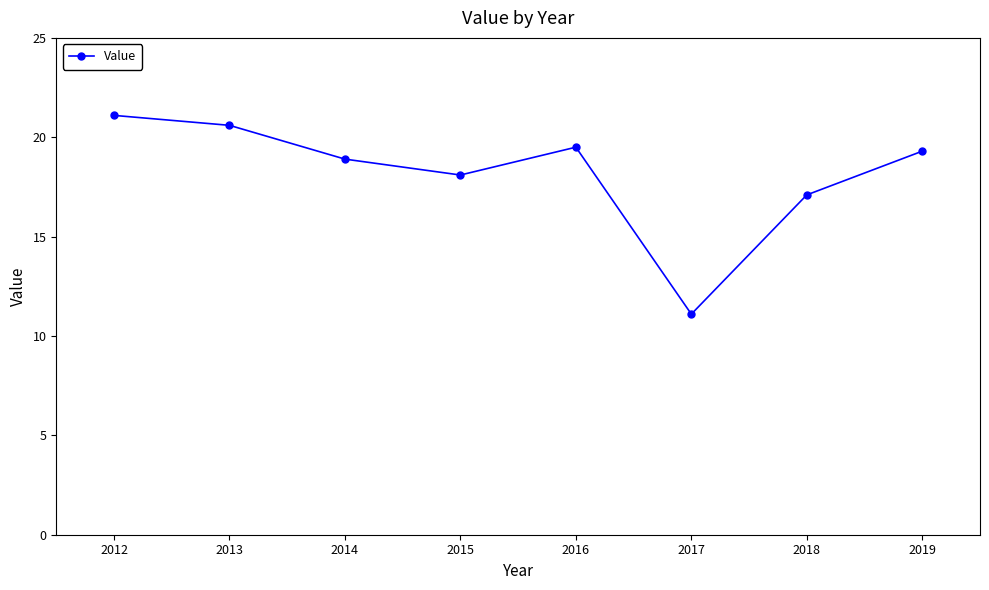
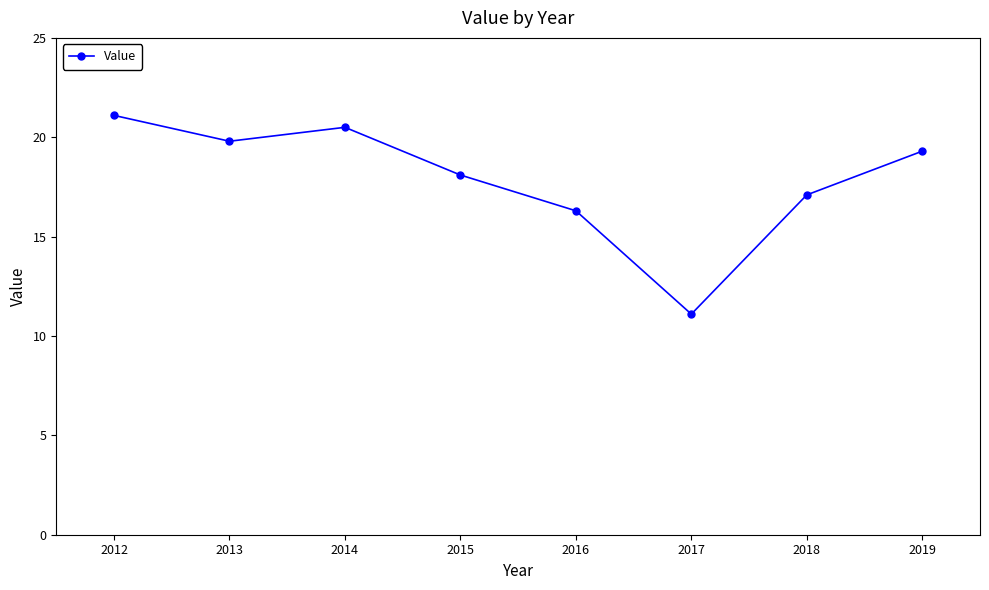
  {
    "2012": 21.1,
-   "2013": 20.6,
-   "2014": 18.9,
+   "2013": 19.8,
+   "2014": 20.5,
    "2015": 18.1,
-   "2016": 19.5,
+   "2016": 16.3,
    "2017": 11.1,
    "2018": 17.1,
    "2019": 19.3
  }
